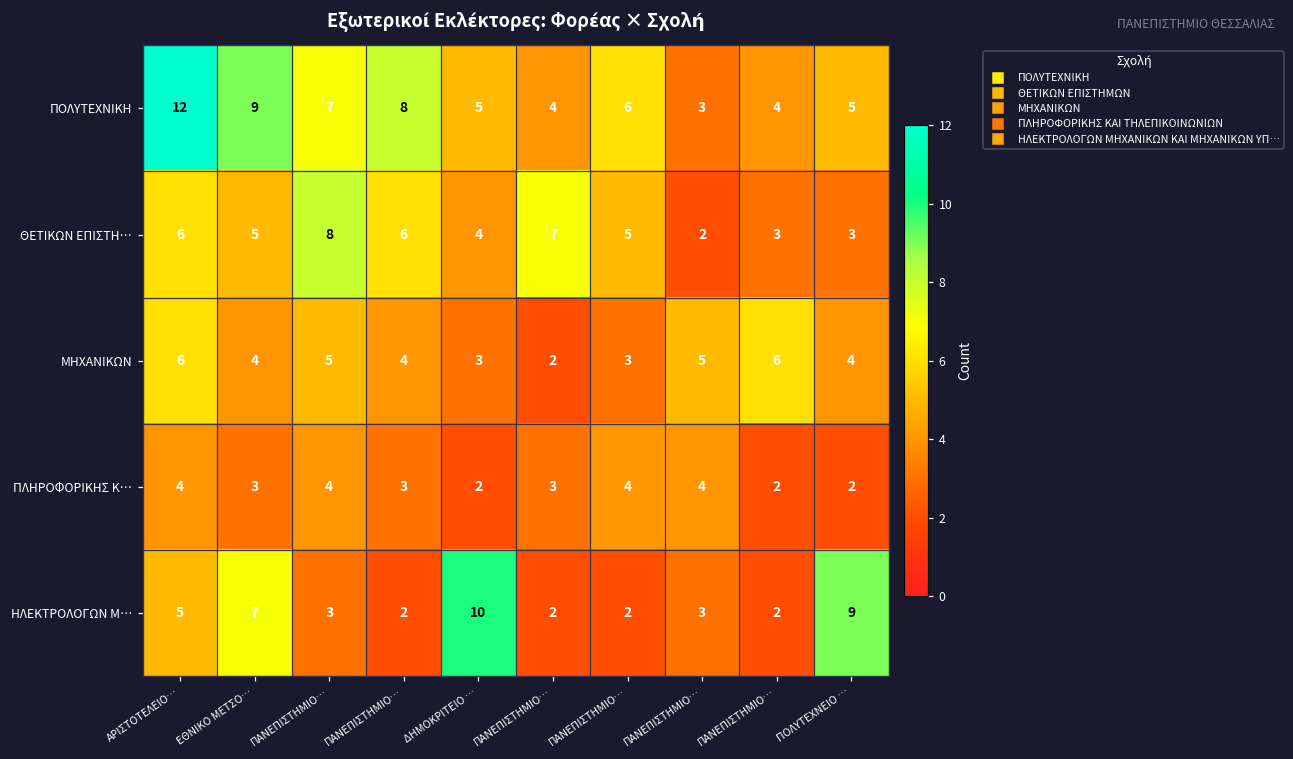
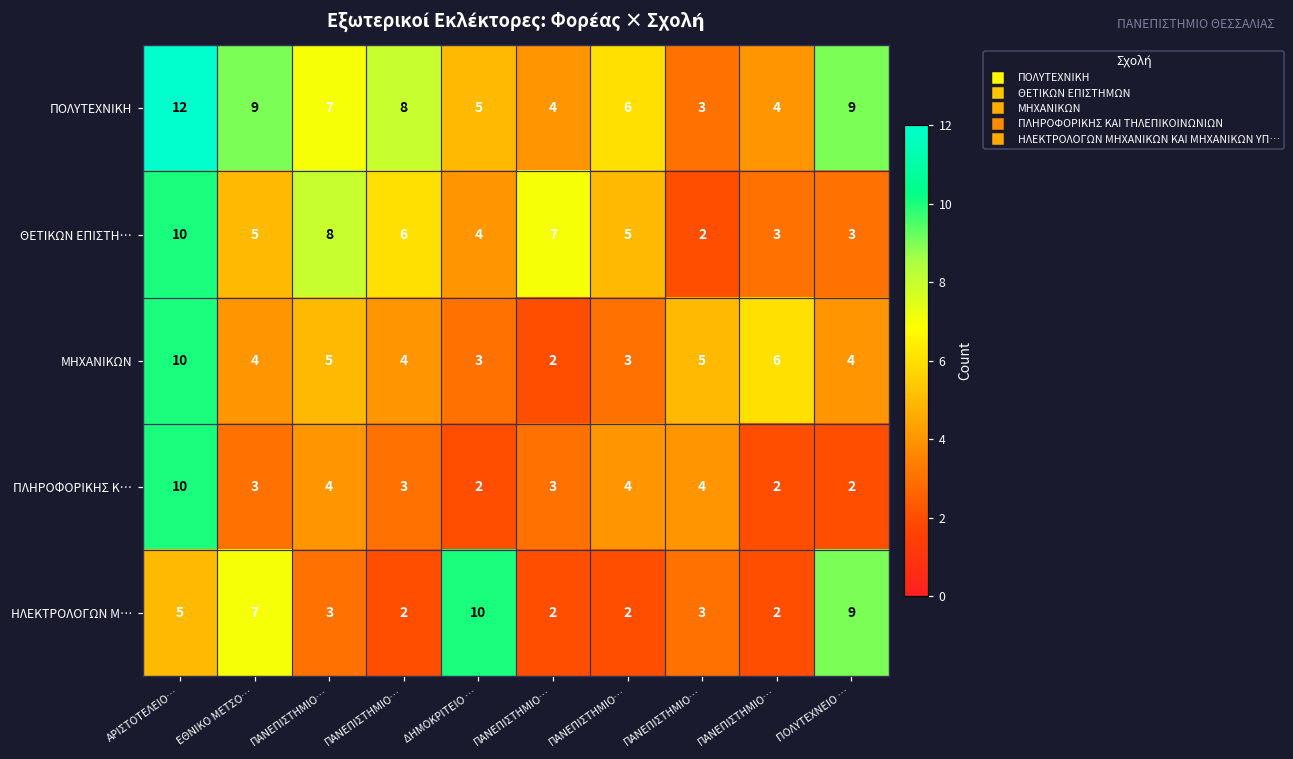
  {
    "ΠΟΛΥΤΕΧΝΙΚΗ": {
      "ΑΡΙΣΤΟΤΕΛΕΙΟ…": 12,
      "ΕΘΝΙΚΟ ΜΕΤΣΟ…": 9,
      "ΔΗΜΟΚΡΙΤΕΙΟ …": 5,
-     "ΠΟΛΥΤΕΧΝΕΙΟ …": 5
+     "ΠΟΛΥΤΕΧΝΕΙΟ …": 9
    },
    "ΘΕΤΙΚΩΝ ΕΠΙΣΤΗ…": {
-     "ΑΡΙΣΤΟΤΕΛΕΙΟ…": 6,
+     "ΑΡΙΣΤΟΤΕΛΕΙΟ…": 10,
      "ΕΘΝΙΚΟ ΜΕΤΣΟ…": 5,
      "ΔΗΜΟΚΡΙΤΕΙΟ …": 4,
      "ΠΟΛΥΤΕΧΝΕΙΟ …": 3
    },
    "ΜΗΧΑΝΙΚΩΝ": {
-     "ΑΡΙΣΤΟΤΕΛΕΙΟ…": 6,
+     "ΑΡΙΣΤΟΤΕΛΕΙΟ…": 10,
      "ΕΘΝΙΚΟ ΜΕΤΣΟ…": 4,
      "ΔΗΜΟΚΡΙΤΕΙΟ …": 3,
      "ΠΟΛΥΤΕΧΝΕΙΟ …": 4
    },
    "ΠΛΗΡΟΦΟΡΙΚΗΣ Κ…": {
-     "ΑΡΙΣΤΟΤΕΛΕΙΟ…": 4,
+     "ΑΡΙΣΤΟΤΕΛΕΙΟ…": 10,
      "ΕΘΝΙΚΟ ΜΕΤΣΟ…": 3,
      "ΔΗΜΟΚΡΙΤΕΙΟ …": 2,
      "ΠΟΛΥΤΕΧΝΕΙΟ …": 2
    },
    "ΗΛΕΚΤΡΟΛΟΓΩΝ Μ…": {
      "ΑΡΙΣΤΟΤΕΛΕΙΟ…": 5,
      "ΕΘΝΙΚΟ ΜΕΤΣΟ…": 7,
      "ΔΗΜΟΚΡΙΤΕΙΟ …": 10,
      "ΠΟΛΥΤΕΧΝΕΙΟ …": 9
    }
  }
